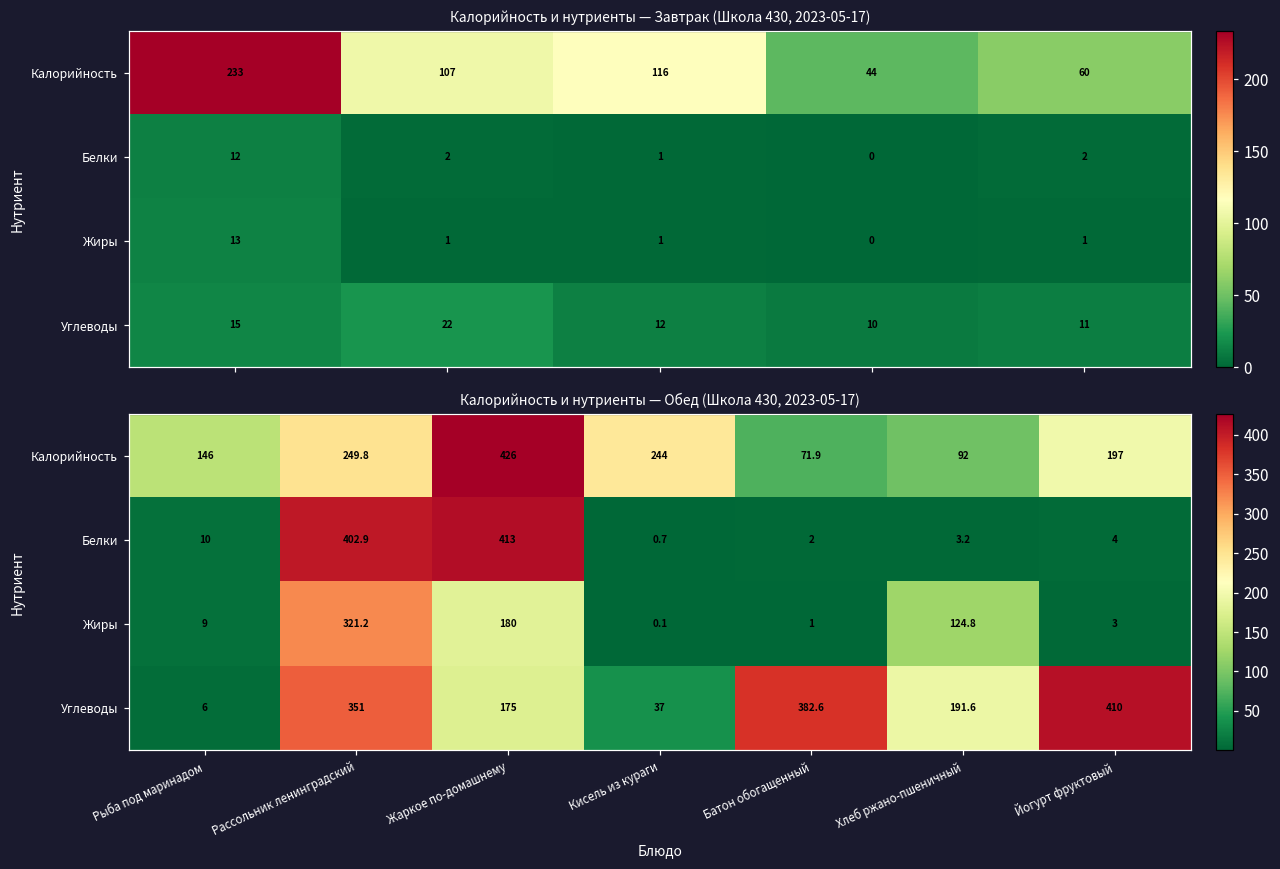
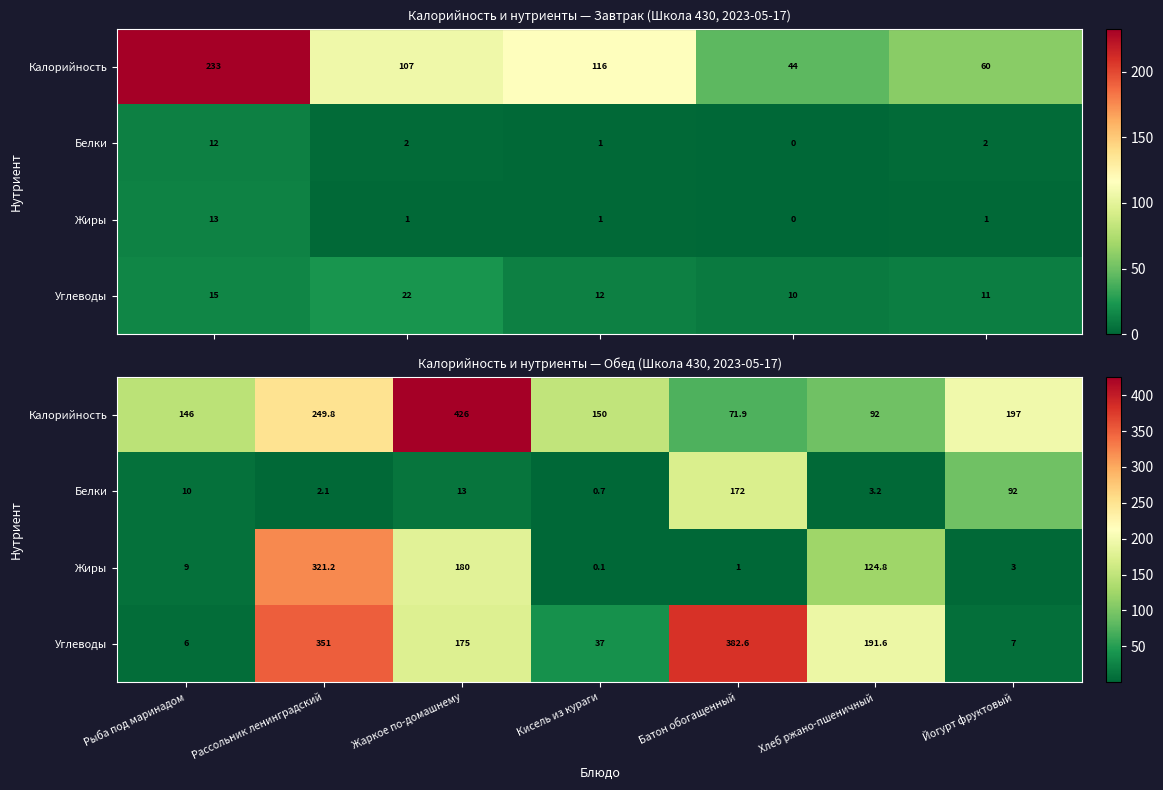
  {
    "Калорийность и нутриенты — Обед (Школа 430, 2023-05-17)": {
      "Калорийность": {
        "Рыба под маринадом": 146,
        "Рассольник ленинградский": 249.8,
        "Жаркое по-домашнему": 426,
-       "Кисель из кураги": 244,
+       "Кисель из кураги": 150,
        "Батон обогащенный": 71.9,
        "Хлеб ржано-пшеничный": 92,
        "Йогурт фруктовый": 197
      },
      "Белки": {
        "Рыба под маринадом": 10,
-       "Рассольник ленинградский": 402.9,
-       "Жаркое по-домашнему": 413,
+       "Рассольник ленинградский": 2.1,
+       "Жаркое по-домашнему": 13,
        "Кисель из кураги": 0.7,
-       "Батон обогащенный": 2,
+       "Батон обогащенный": 172,
        "Хлеб ржано-пшеничный": 3.2,
-       "Йогурт фруктовый": 4
+       "Йогурт фруктовый": 92
      },
      "Жиры": {
        "Рыба под маринадом": 9,
        "Рассольник ленинградский": 321.2,
        "Жаркое по-домашнему": 180,
        "Кисель из кураги": 0.1,
        "Батон обогащенный": 1,
        "Хлеб ржано-пшеничный": 124.8,
        "Йогурт фруктовый": 3
      },
      "Углеводы": {
        "Рыба под маринадом": 6,
        "Рассольник ленинградский": 351,
        "Жаркое по-домашнему": 175,
        "Кисель из кураги": 37,
        "Батон обогащенный": 382.6,
        "Хлеб ржано-пшеничный": 191.6,
-       "Йогурт фруктовый": 410
+       "Йогурт фруктовый": 7
      }
    }
  }
